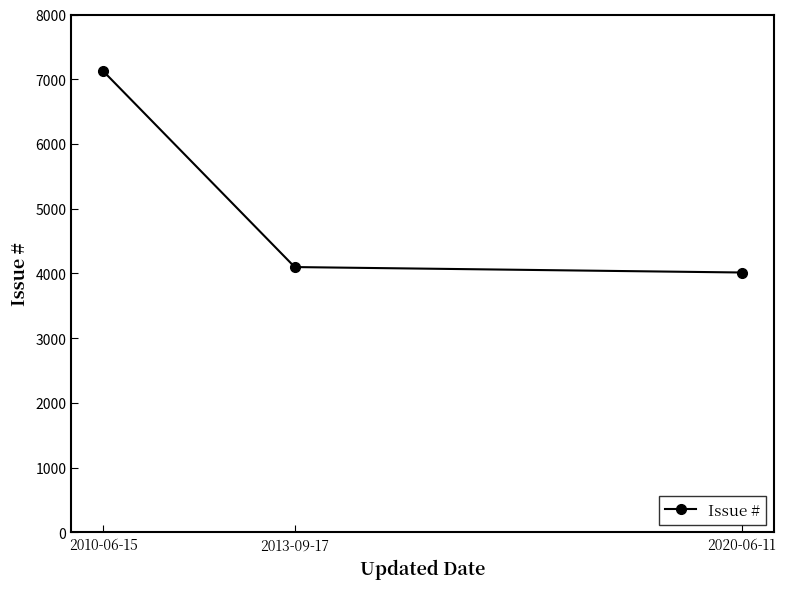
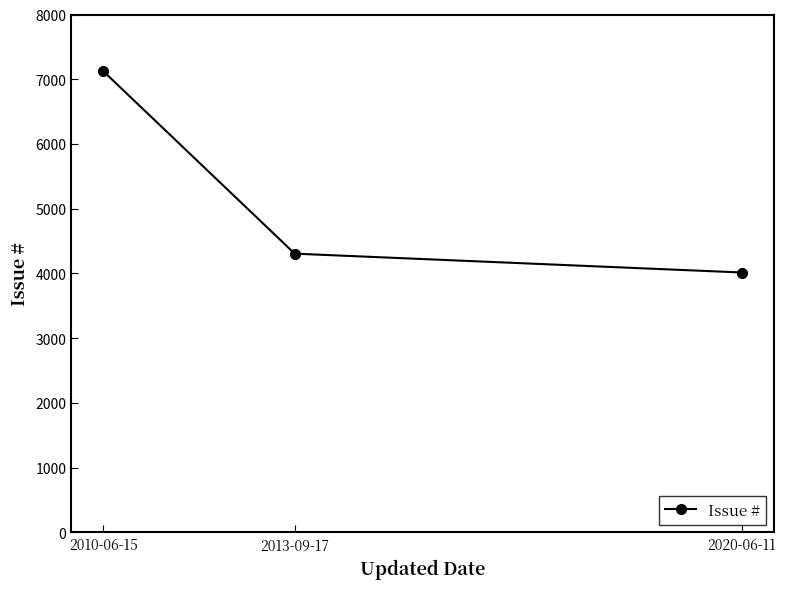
  {
    "2010-06-15": 7100,
-   "2013-09-17": 4100,
+   "2013-09-17": 4300,
    "2020-06-11": 4000
  }
